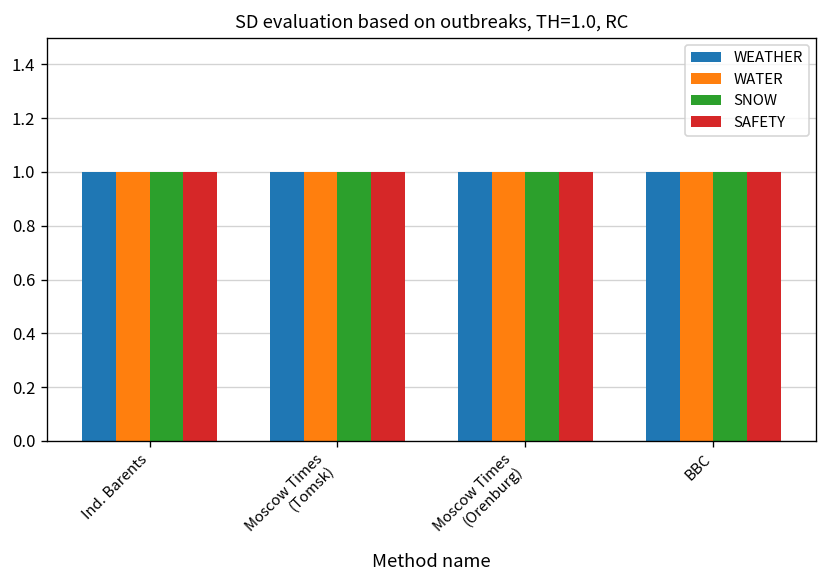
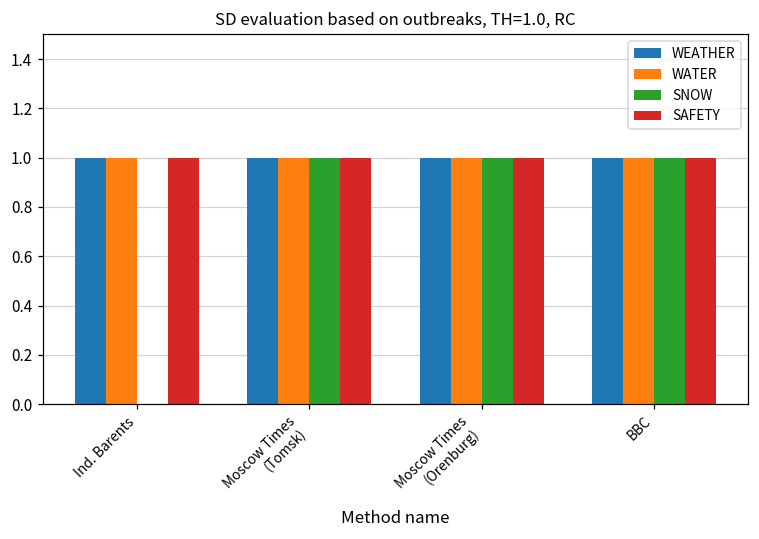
  {
    "WEATHER": {
      "Ind. Barents": 1,
      "Moscow Times (Tomsk)": 1,
      "Moscow Times (Orenburg)": 1,
      "BBC": 1
    },
    "WATER": {
      "Ind. Barents": 1,
      "Moscow Times (Tomsk)": 1,
      "Moscow Times (Orenburg)": 1,
      "BBC": 1
    },
    "SNOW": {
-     "Ind. Barents": 1,
+     "Ind. Barents": 0,
      "Moscow Times (Tomsk)": 1,
      "Moscow Times (Orenburg)": 1,
      "BBC": 1
    },
    "SAFETY": {
      "Ind. Barents": 1,
      "Moscow Times (Tomsk)": 1,
      "Moscow Times (Orenburg)": 1,
      "BBC": 1
    }
  }
